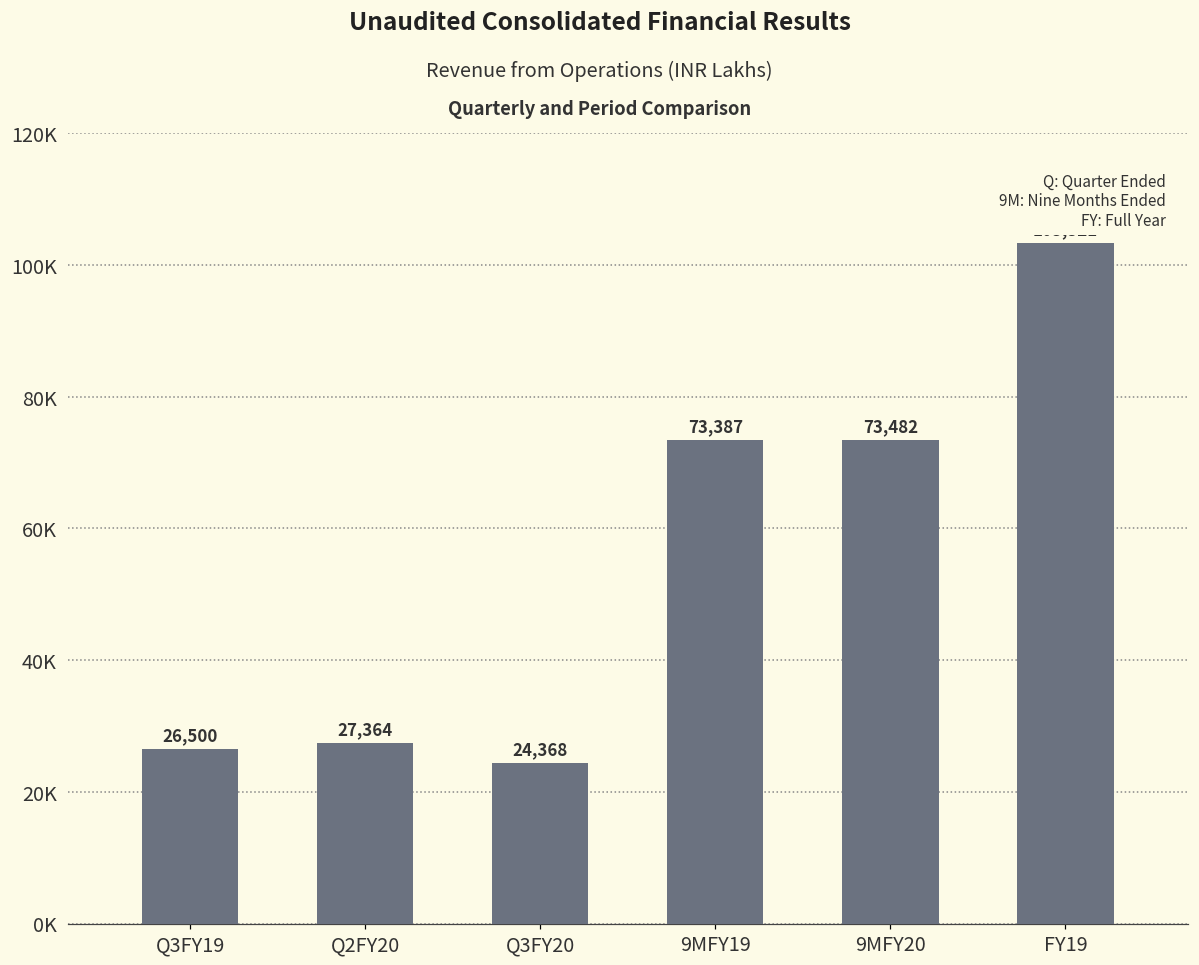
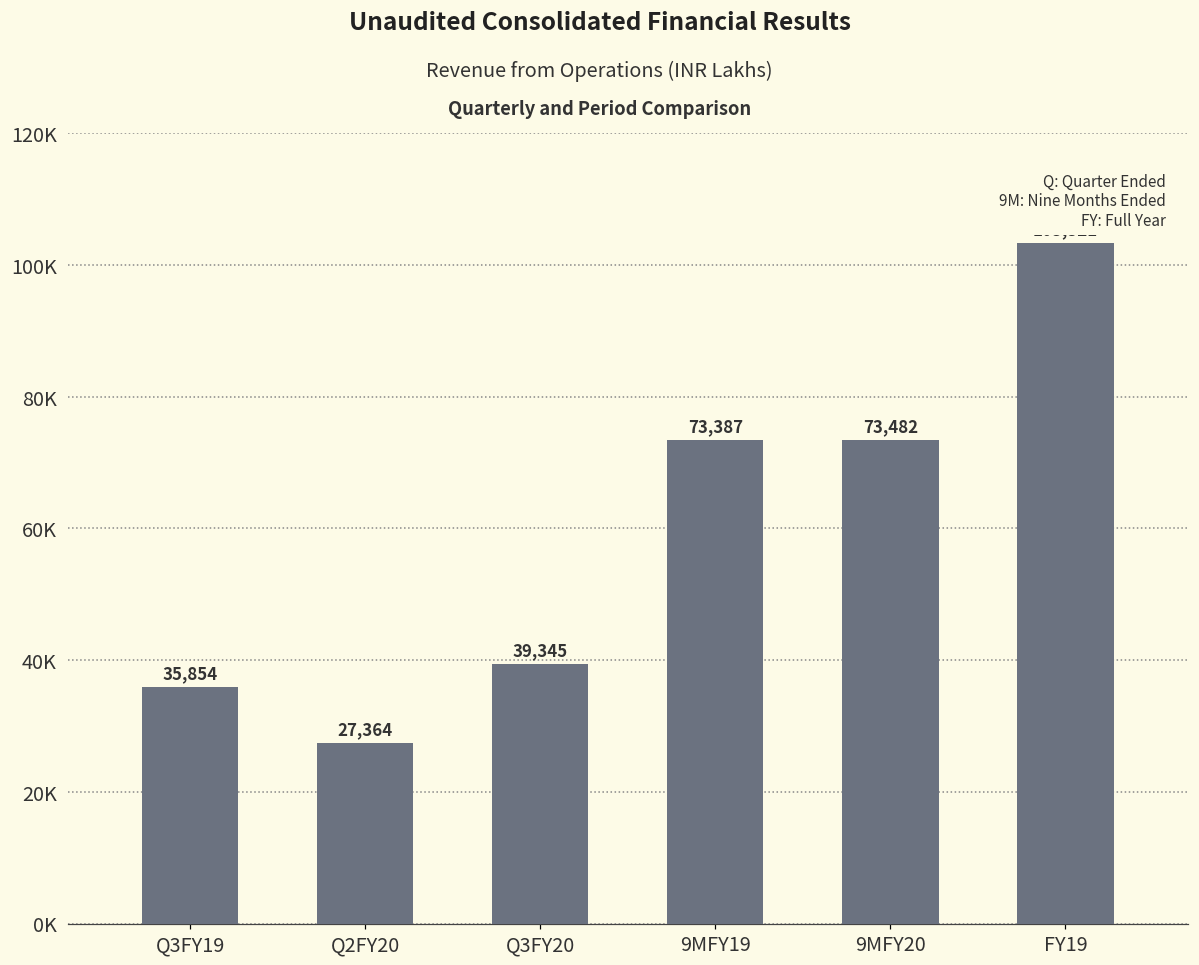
  {
-   "Q3FY19": "26,500",
+   "Q3FY19": "35,854",
    "Q2FY20": "27,364",
-   "Q3FY20": "24,368",
+   "Q3FY20": "39,345",
    "9MFY19": "73,387",
    "9MFY20": "73,482"
  }
